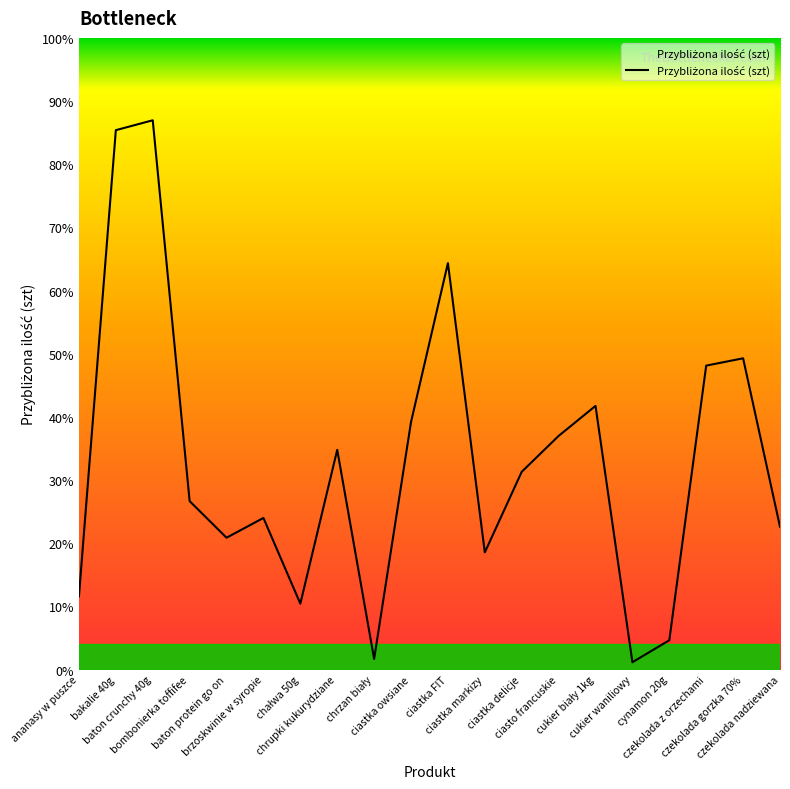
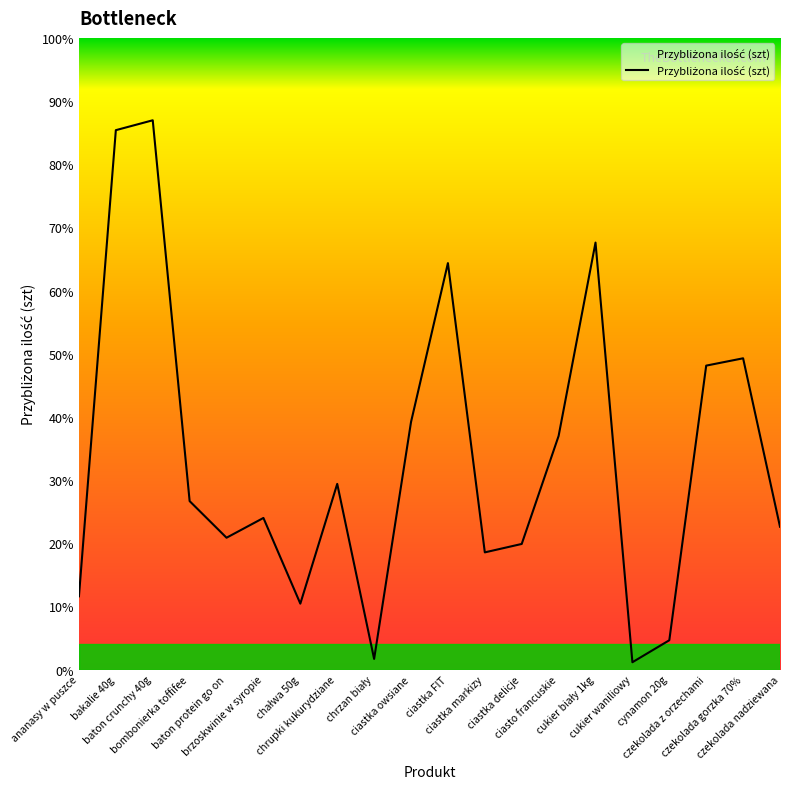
  {
    "ananasy w puszce": "12%",
    "bakalie 40g": "85%",
    "baton crunchy 40g": "87%",
    "bombonierka toffifee": "27%",
    "baton protein go on": "21%",
    "brzoskwinie w syropie": "24%",
    "chałwa 50g": "10%",
-   "chrupki kukurydziane": "35%",
+   "chrupki kukurydziane": "29%",
    "ciastka owsiane": "39%",
    "ciastka FIT": "64%",
    "ciastka markizy": "19%",
-   "ciastka delicje": "31%",
+   "ciastka delicje": "20%",
    "ciasto francuskie": "37%",
-   "cukier biały 1kg": "42%",
+   "cukier biały 1kg": "68%",
    "cynamon 20g": "5%",
    "czekolada z orzechami": "48%",
    "czekolada gorzka 70%": "49%",
    "czekolada nadziewana": "23%"
  }
